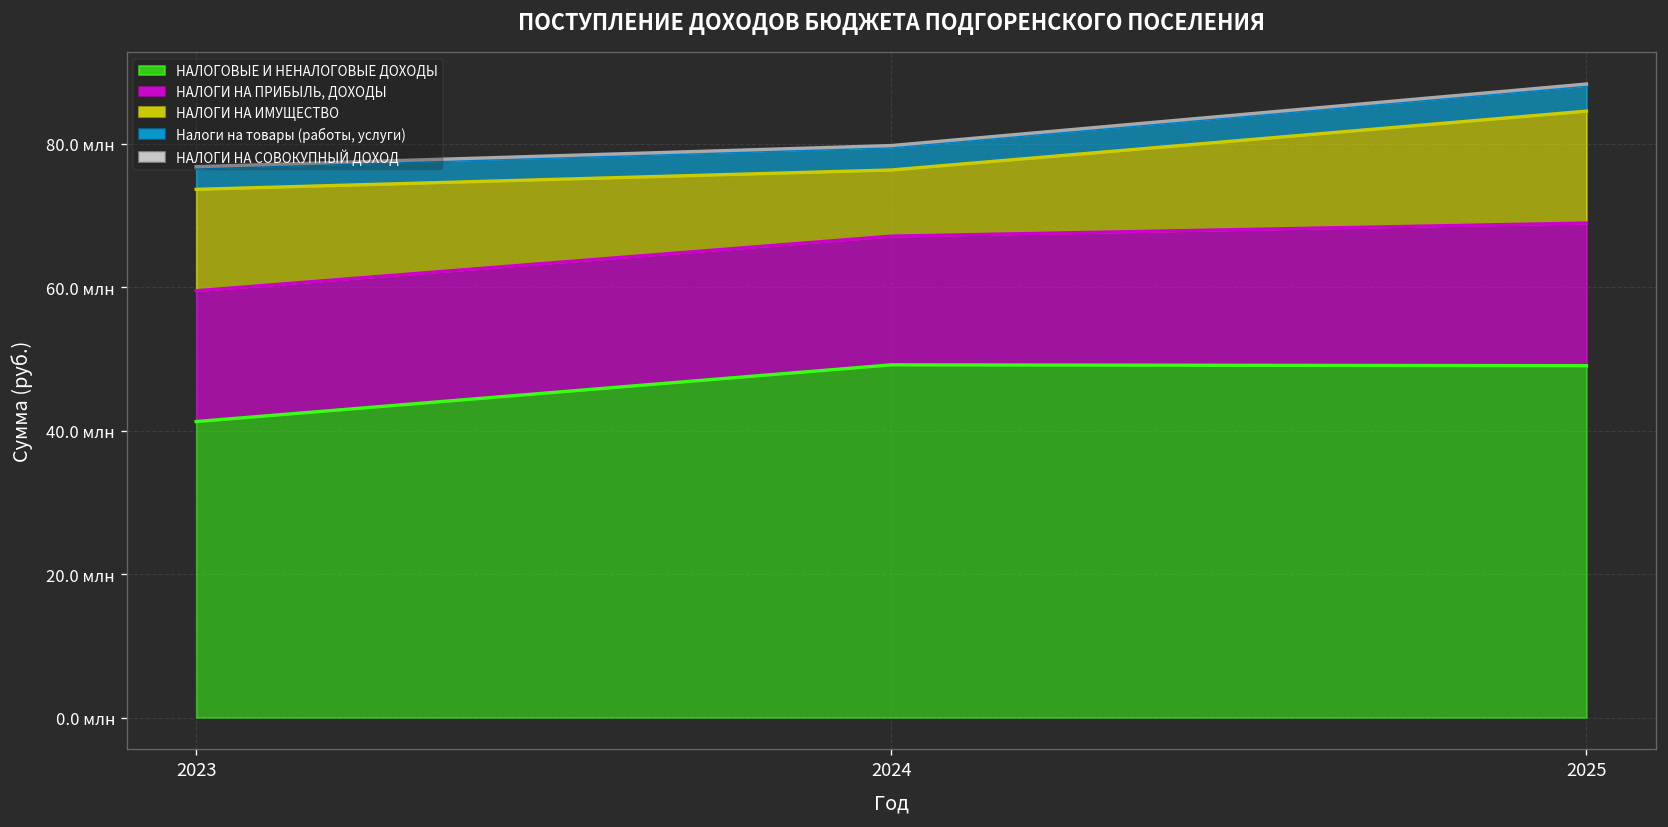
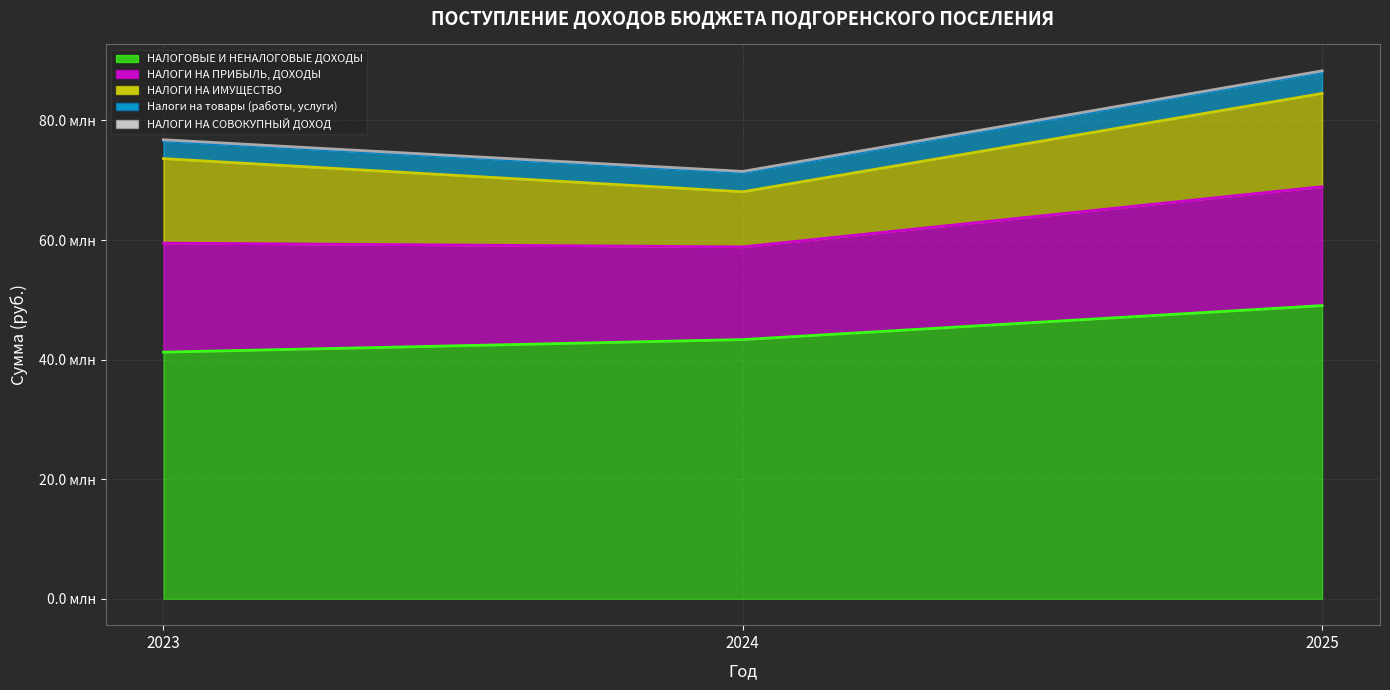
  {
    "НАЛОГОВЫЕ И НЕНАЛОГОВЫЕ ДОХОДЫ": {
      "2023": "41 млн",
-     "2024": "49 млн",
+     "2024": "43 млн",
      "2025": "49 млн"
    },
    "НАЛОГИ НА ПРИБЫЛЬ, ДОХОДЫ": {
      "2023": "18 млн",
-     "2024": "18 млн",
+     "2024": "16 млн",
      "2025": "20 млн"
    },
    "НАЛОГИ НА ИМУЩЕСТВО": {
      "2023": "14 млн",
      "2024": "9 млн",
      "2025": "16 млн"
    }
  }
